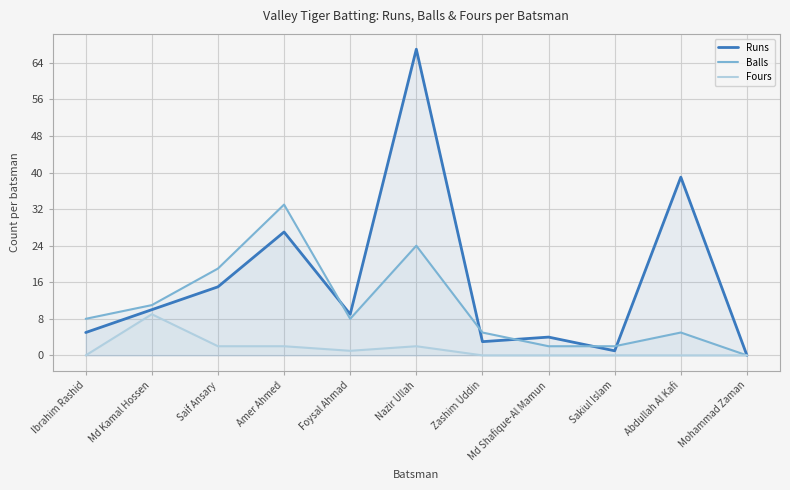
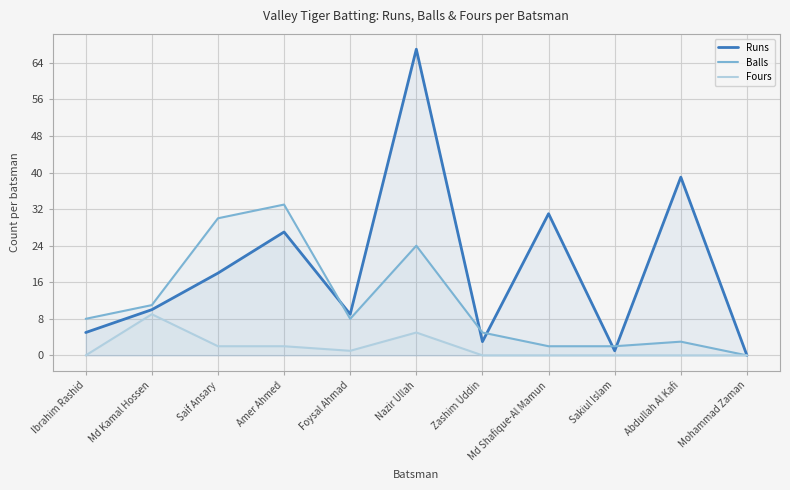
  {
    "Runs": {
      "Ibrahim Rashid": 5,
      "Md Kamal Hossen": 10,
-     "Saif Ansary": 15,
+     "Saif Ansary": 18,
      "Amer Ahmed": 27,
      "Foysal Ahmad": 9,
      "Nazir Ullah": 67,
      "Zashim Uddin": 3,
-     "Md Shafique-Al Mamun": 4,
+     "Md Shafique-Al Mamun": 31,
      "Sakiul Islam": 1,
      "Abdullah Al Kafi": 39
    },
    "Balls": {
      "Ibrahim Rashid": 8,
      "Md Kamal Hossen": 11,
-     "Saif Ansary": 19,
+     "Saif Ansary": 30,
      "Amer Ahmed": 33,
      "Foysal Ahmad": 8,
      "Nazir Ullah": 24,
      "Zashim Uddin": 5,
      "Md Shafique-Al Mamun": 2,
      "Sakiul Islam": 2,
-     "Abdullah Al Kafi": 5
+     "Abdullah Al Kafi": 3
    },
    "Fours": {
      "Ibrahim Rashid": 0,
      "Md Kamal Hossen": 9,
      "Saif Ansary": 2,
      "Amer Ahmed": 2,
      "Foysal Ahmad": 1,
-     "Nazir Ullah": 2,
+     "Nazir Ullah": 5,
      "Zashim Uddin": 0,
      "Md Shafique-Al Mamun": 0,
      "Sakiul Islam": 0,
      "Abdullah Al Kafi": 0
    }
  }
